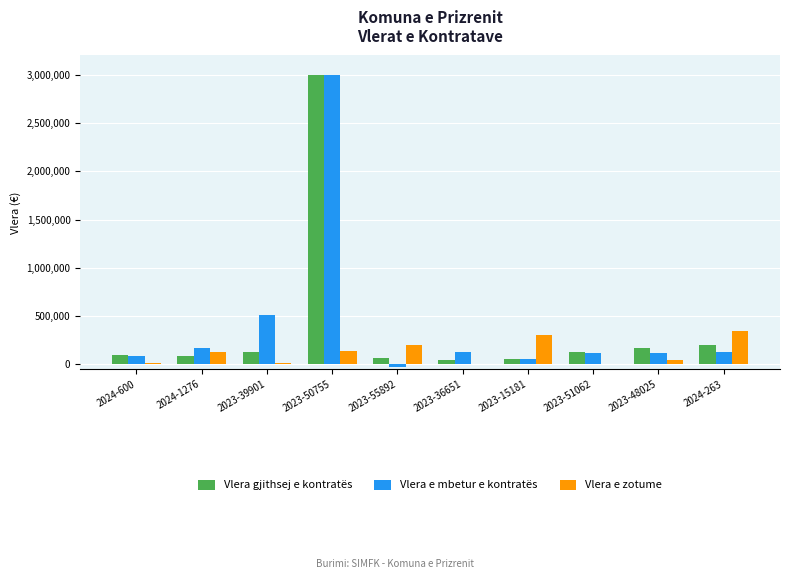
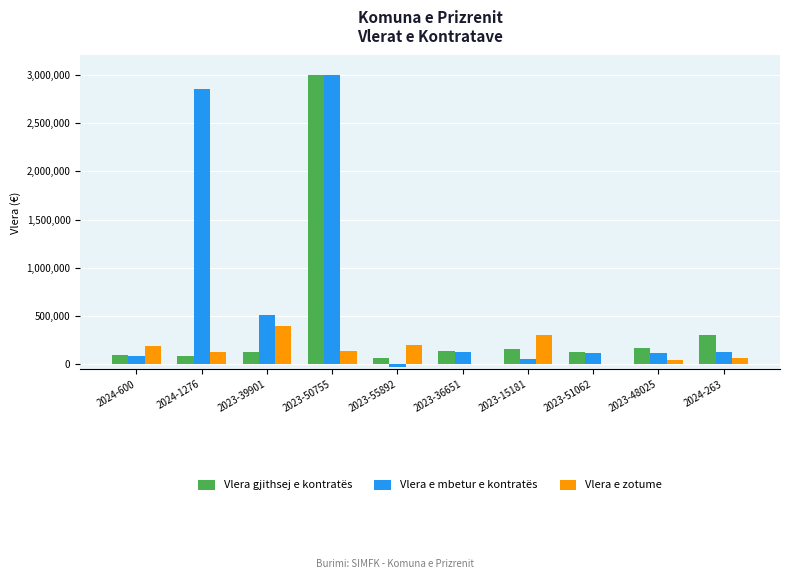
  {
    "Vlera gjithsej e kontratës": {
      "2024-600": "100,000",
      "2024-1276": "100,000",
      "2023-39901": "100,000",
      "2023-50755": "3,000,000",
      "2023-55892": "100,000",
-     "2023-36651": "0",
-     "2023-15181": "100,000",
+     "2023-36651": "100,000",
+     "2023-15181": "200,000",
      "2023-51062": "100,000",
      "2023-48025": "200,000",
-     "2024-263": "200,000"
+     "2024-263": "300,000"
    },
    "Vlera e mbetur e kontratës": {
      "2024-600": "100,000",
-     "2024-1276": "200,000",
+     "2024-1276": "2,900,000",
      "2023-39901": "500,000",
      "2023-50755": "3,000,000",
      "2023-55892": "0",
      "2023-36651": "100,000",
      "2023-15181": "100,000",
      "2023-51062": "100,000",
      "2023-48025": "100,000",
      "2024-263": "100,000"
    },
    "Vlera e zotume": {
-     "2024-600": "0",
+     "2024-600": "200,000",
      "2024-1276": "100,000",
-     "2023-39901": "0",
+     "2023-39901": "400,000",
      "2023-50755": "100,000",
      "2023-55892": "200,000",
      "2023-15181": "300,000",
      "2023-48025": "100,000",
-     "2024-263": "300,000"
+     "2024-263": "100,000"
    }
  }
